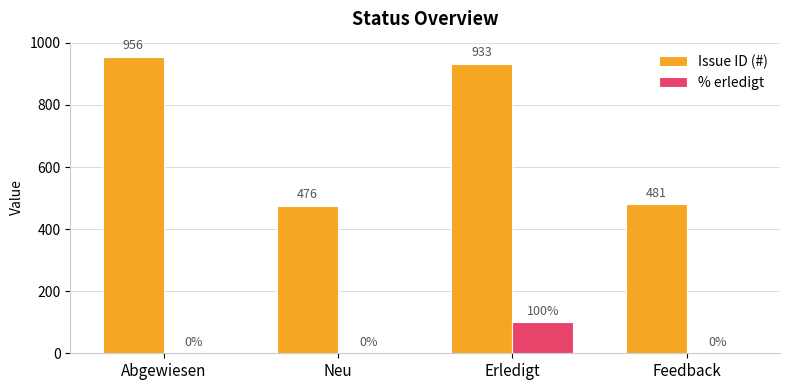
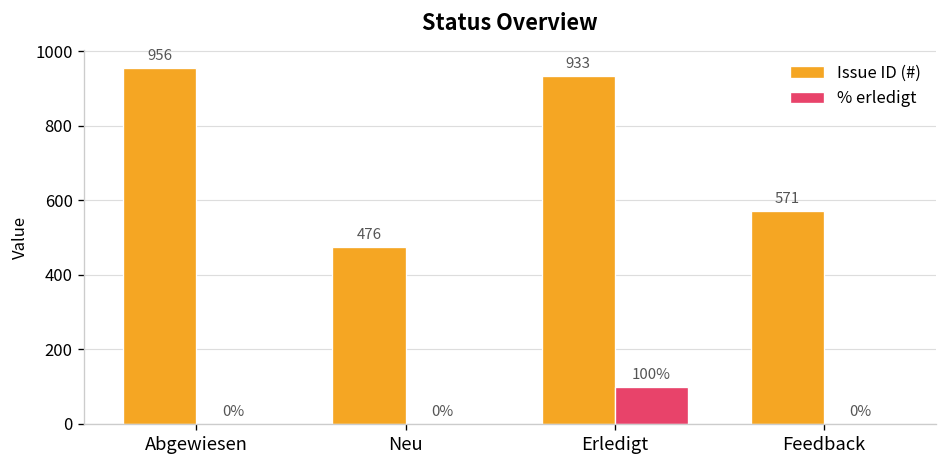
  {
    "Issue ID (#)": {
      "Abgewiesen": "956",
      "Neu": "476",
      "Erledigt": "933",
-     "Feedback": "481"
+     "Feedback": "571"
    },
    "% erledigt": {
      "Abgewiesen": "0%",
      "Neu": "0%",
      "Erledigt": "100%",
      "Feedback": "0%"
    }
  }
